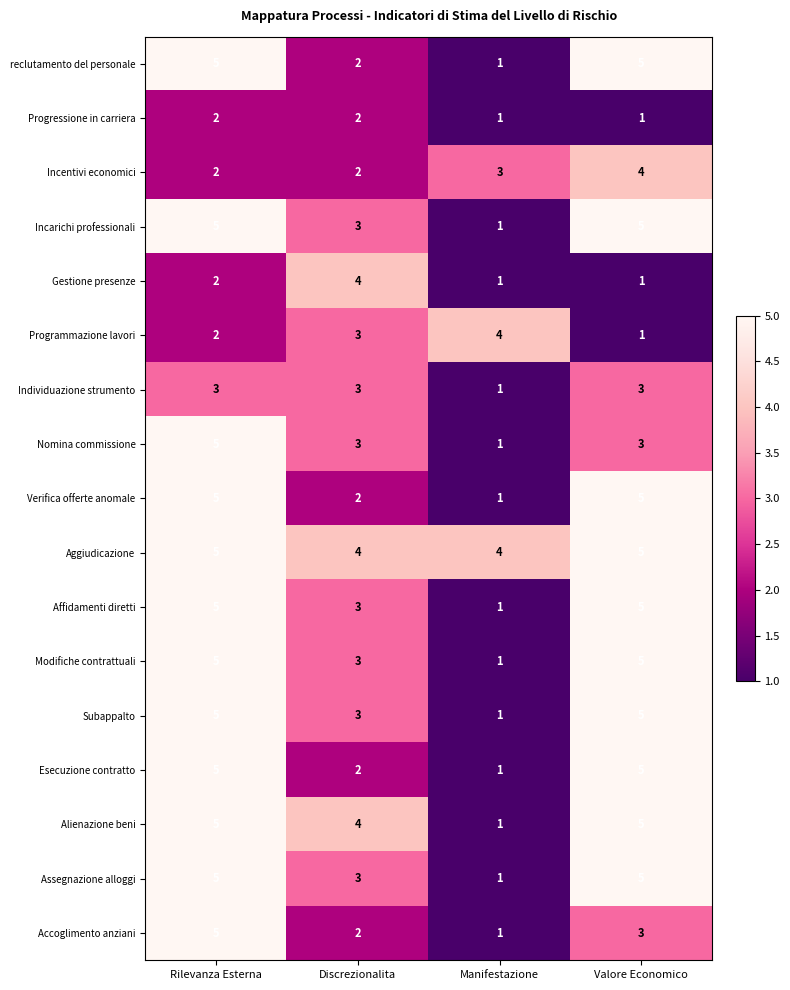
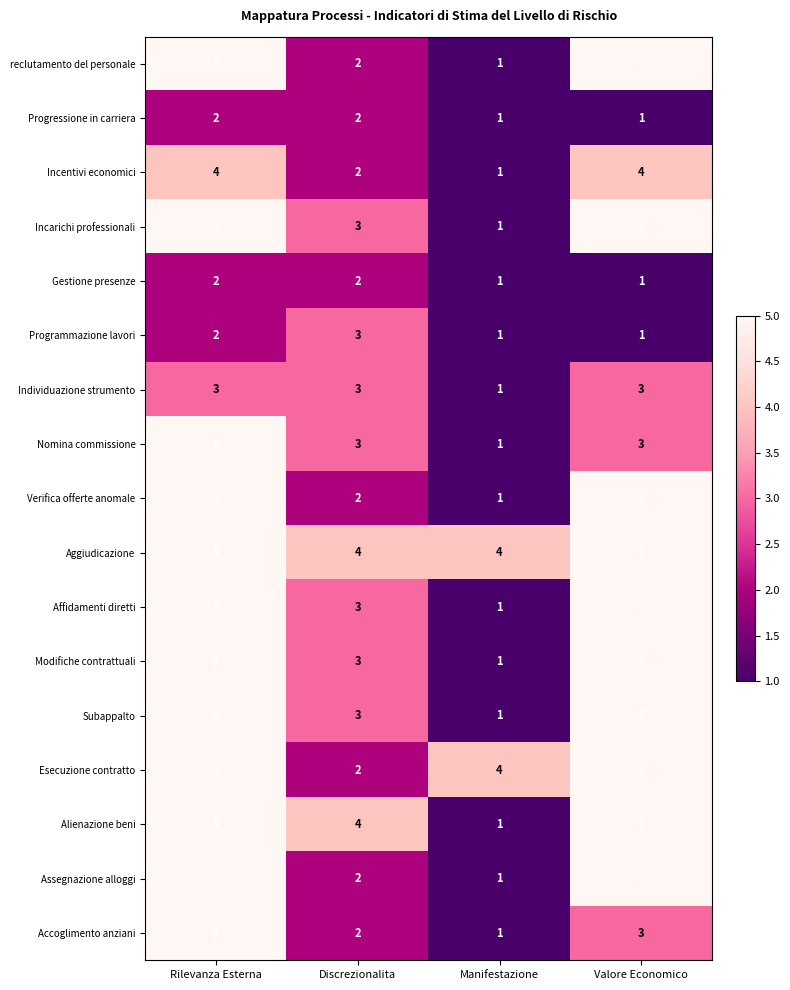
  {
    "reclutamento del personale": {
      "Discrezionalita": 2,
      "Manifestazione": 1
    },
    "Progressione in carriera": {
      "Rilevanza Esterna": 2,
      "Discrezionalita": 2,
      "Manifestazione": 1,
      "Valore Economico": 1
    },
    "Incentivi economici": {
-     "Rilevanza Esterna": 2,
+     "Rilevanza Esterna": 4,
      "Discrezionalita": 2,
-     "Manifestazione": 3,
+     "Manifestazione": 1,
      "Valore Economico": 4
    },
    "Incarichi professionali": {
      "Discrezionalita": 3,
      "Manifestazione": 1
    },
    "Gestione presenze": {
      "Rilevanza Esterna": 2,
-     "Discrezionalita": 4,
+     "Discrezionalita": 2,
      "Manifestazione": 1,
      "Valore Economico": 1
    },
    "Programmazione lavori": {
      "Rilevanza Esterna": 2,
      "Discrezionalita": 3,
-     "Manifestazione": 4,
+     "Manifestazione": 1,
      "Valore Economico": 1
    },
    "Individuazione strumento": {
      "Rilevanza Esterna": 3,
      "Discrezionalita": 3,
      "Manifestazione": 1,
      "Valore Economico": 3
    },
    "Nomina commissione": {
      "Discrezionalita": 3,
      "Manifestazione": 1,
      "Valore Economico": 3
    },
    "Verifica offerte anomale": {
      "Discrezionalita": 2,
      "Manifestazione": 1
    },
    "Aggiudicazione": {
      "Discrezionalita": 4,
      "Manifestazione": 4
    },
    "Affidamenti diretti": {
      "Discrezionalita": 3,
      "Manifestazione": 1
    },
    "Modifiche contrattuali": {
      "Discrezionalita": 3,
      "Manifestazione": 1
    },
    "Subappalto": {
      "Discrezionalita": 3,
      "Manifestazione": 1
    },
    "Esecuzione contratto": {
      "Discrezionalita": 2,
-     "Manifestazione": 1
+     "Manifestazione": 4
    },
    "Alienazione beni": {
      "Discrezionalita": 4,
      "Manifestazione": 1
    },
    "Assegnazione alloggi": {
-     "Discrezionalita": 3,
+     "Discrezionalita": 2,
      "Manifestazione": 1
    },
    "Accoglimento anziani": {
      "Discrezionalita": 2,
      "Manifestazione": 1,
      "Valore Economico": 3
    }
  }
